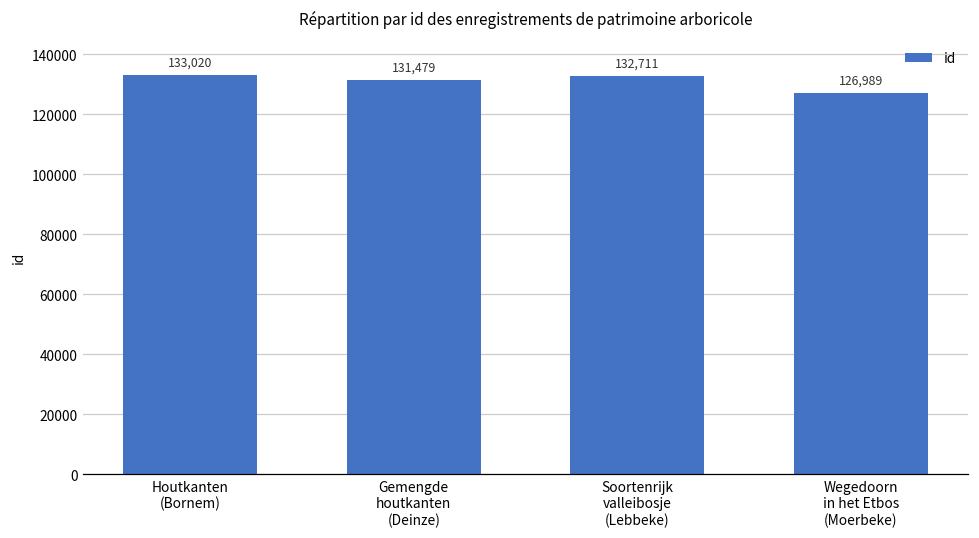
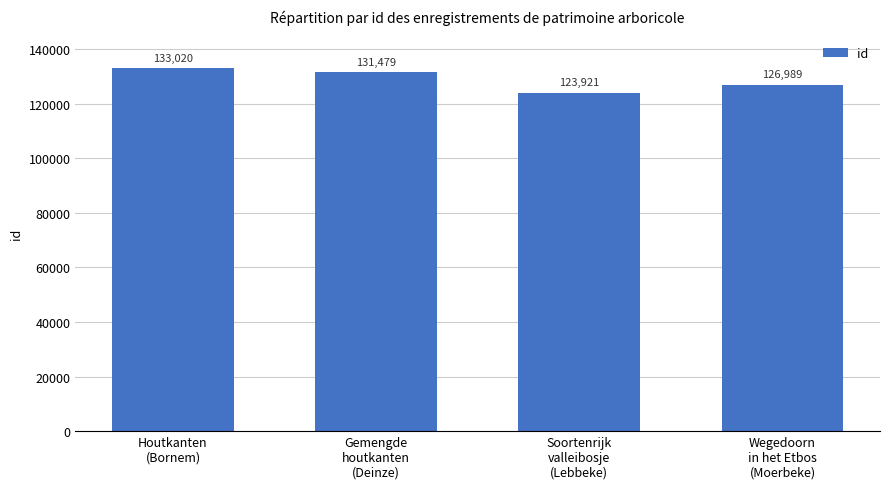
  {
    "Houtkanten (Bornem)": "133,020",
    "Gemengde houtkanten (Deinze)": "131,479",
-   "Soortenrijk valleibosje (Lebbeke)": "132,711",
+   "Soortenrijk valleibosje (Lebbeke)": "123,921",
    "Wegedoorn in het Etbos (Moerbeke)": "126,989"
  }
